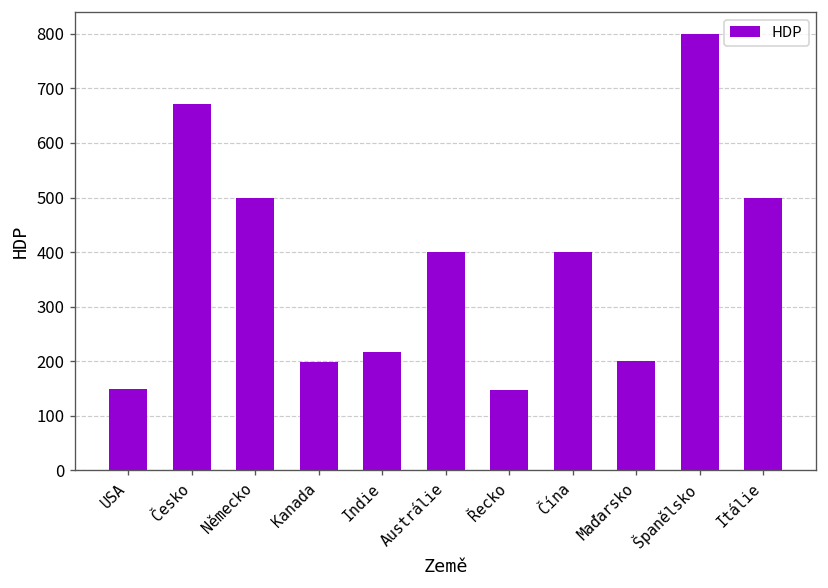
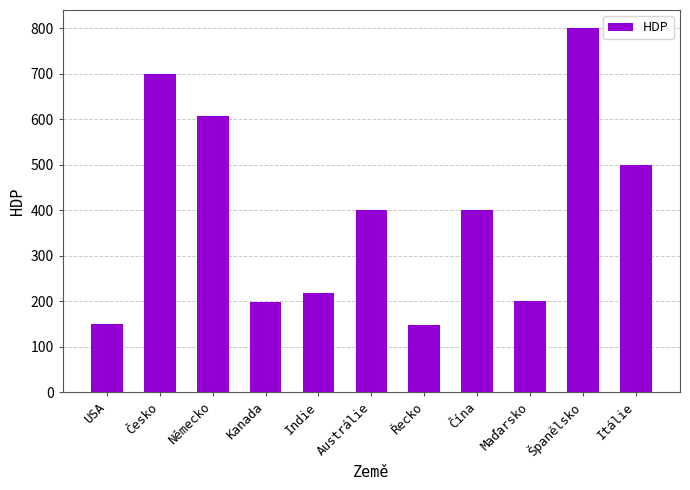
  {
    "USA": 150,
-   "Česko": 670,
-   "Německo": 500,
+   "Česko": 700,
+   "Německo": 610,
    "Kanada": 200,
    "Indie": 220,
    "Austrálie": 400,
    "Řecko": 150,
    "Čína": 400,
    "Maďarsko": 200,
    "Španělsko": 800,
    "Itálie": 500
  }
